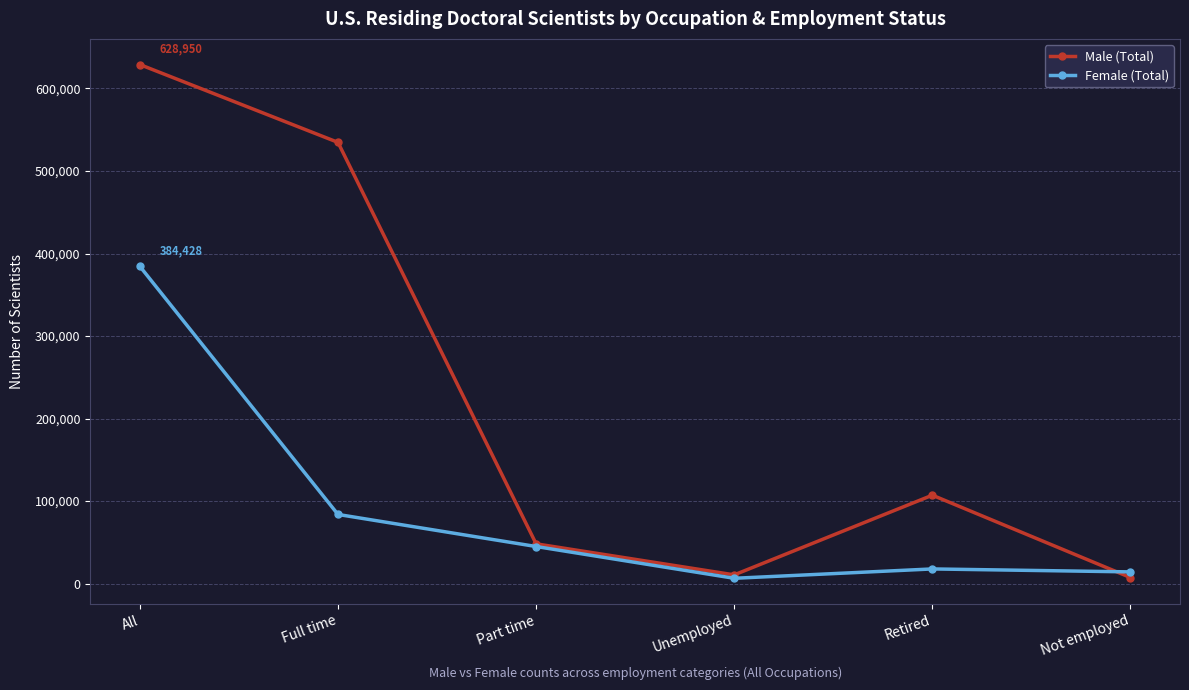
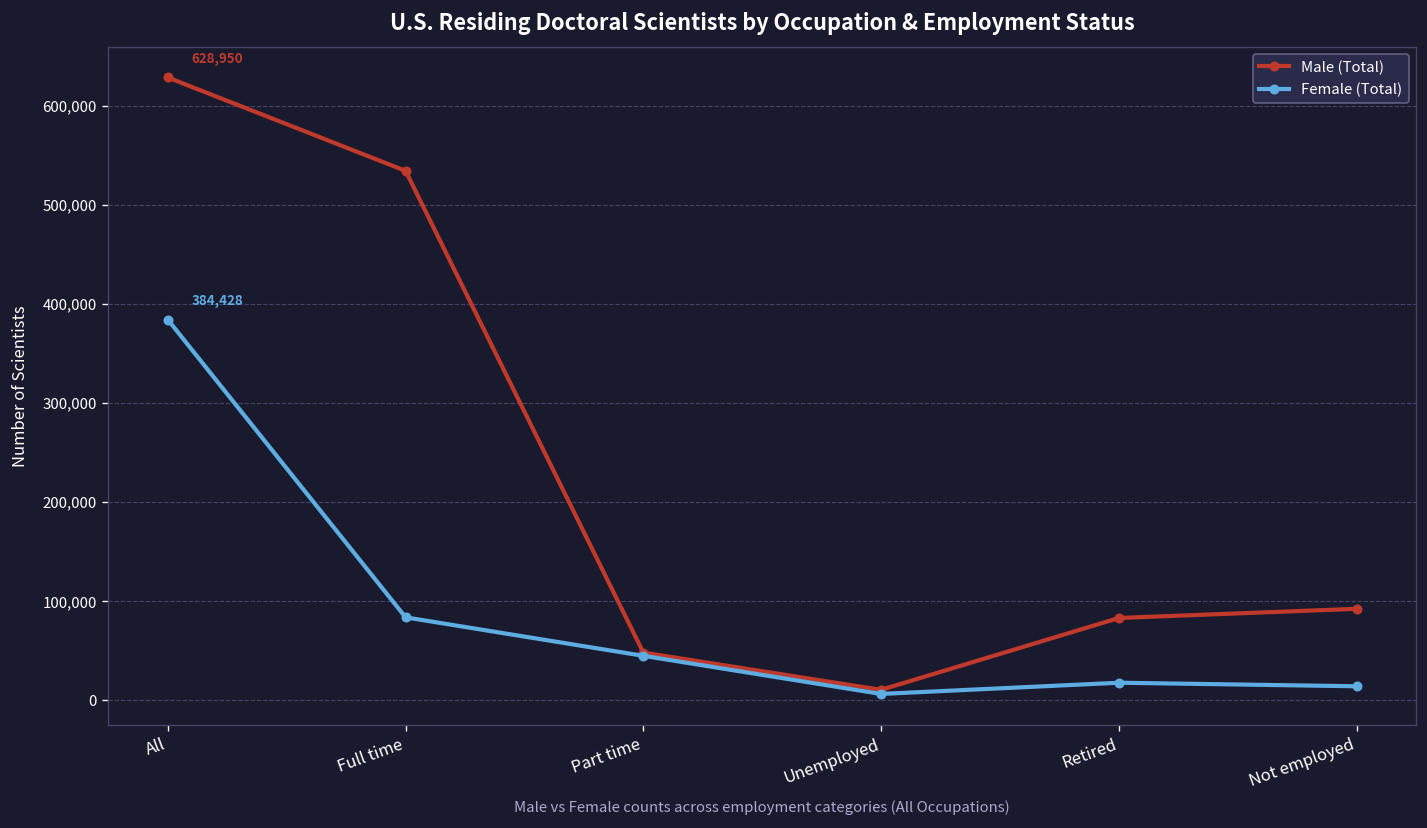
  {
    "Male (Total)": {
      "Full time": "530,000",
      "Part time": "50,000",
      "Unemployed": "10,000",
-     "Retired": "110,000",
-     "Not employed": "10,000"
+     "Retired": "80,000",
+     "Not employed": "90,000"
    },
    "Female (Total)": {
      "All": "384,428"
    }
  }
